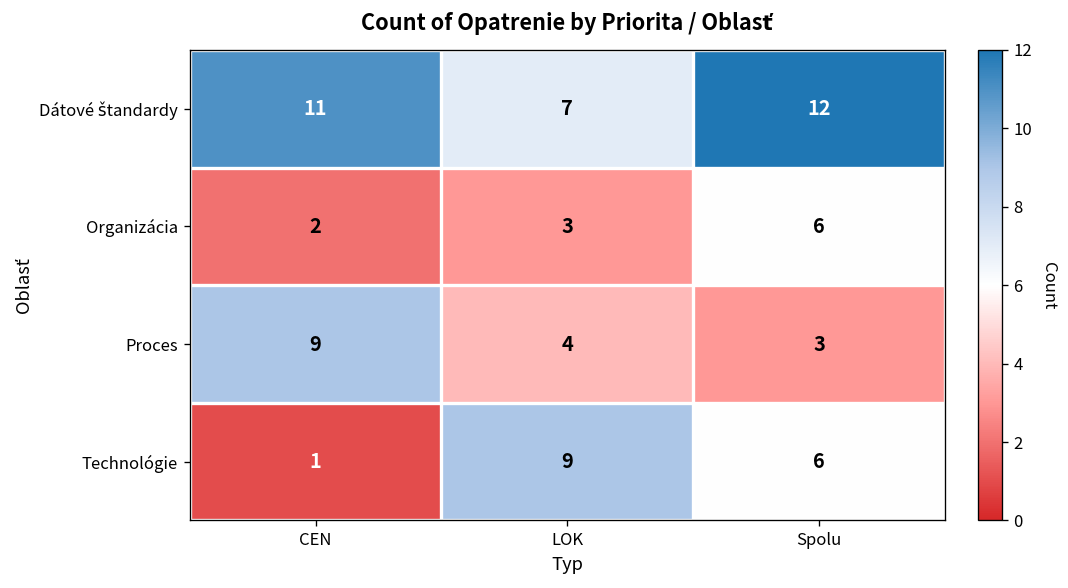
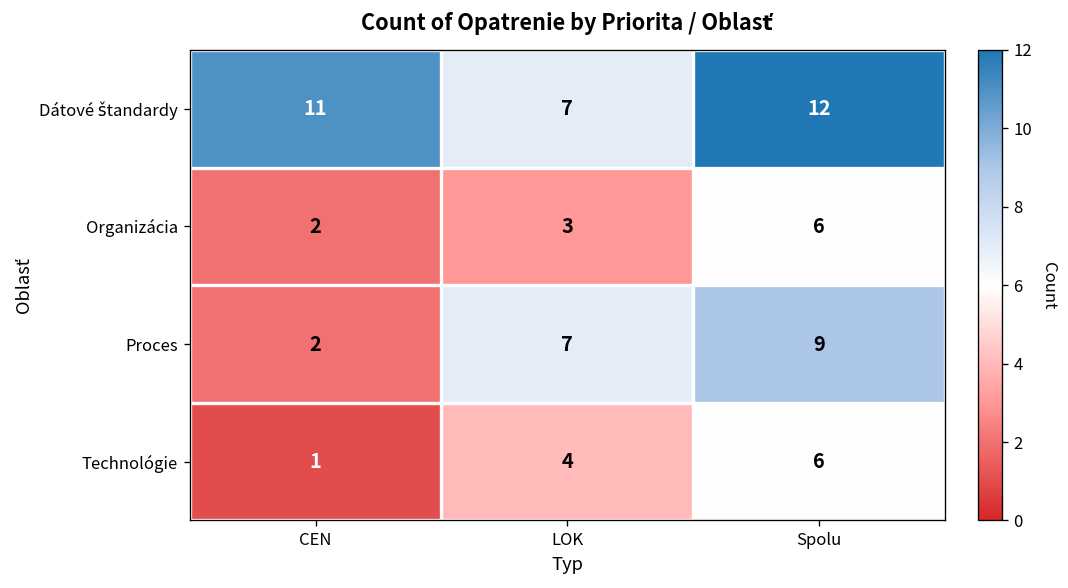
  {
    "Dátové štandardy": {
      "CEN": 11,
      "LOK": 7,
      "Spolu": 12
    },
    "Organizácia": {
      "CEN": 2,
      "LOK": 3,
      "Spolu": 6
    },
    "Proces": {
-     "CEN": 9,
-     "LOK": 4,
-     "Spolu": 3
+     "CEN": 2,
+     "LOK": 7,
+     "Spolu": 9
    },
    "Technológie": {
      "CEN": 1,
-     "LOK": 9,
+     "LOK": 4,
      "Spolu": 6
    }
  }
